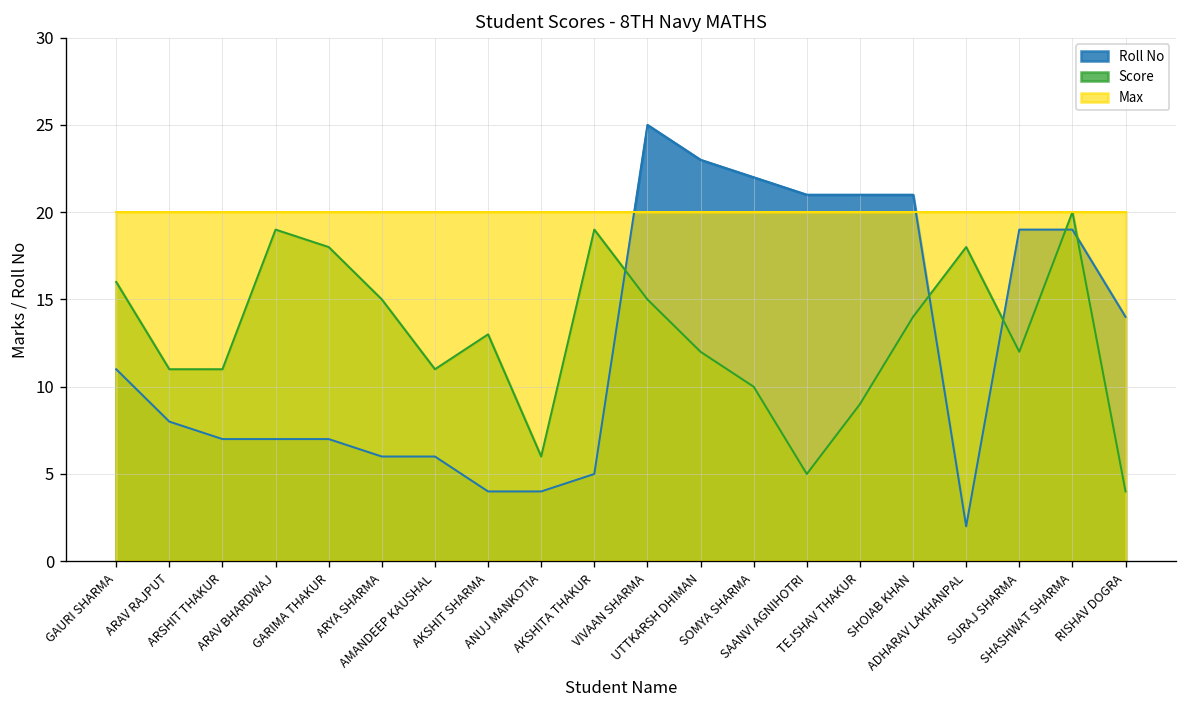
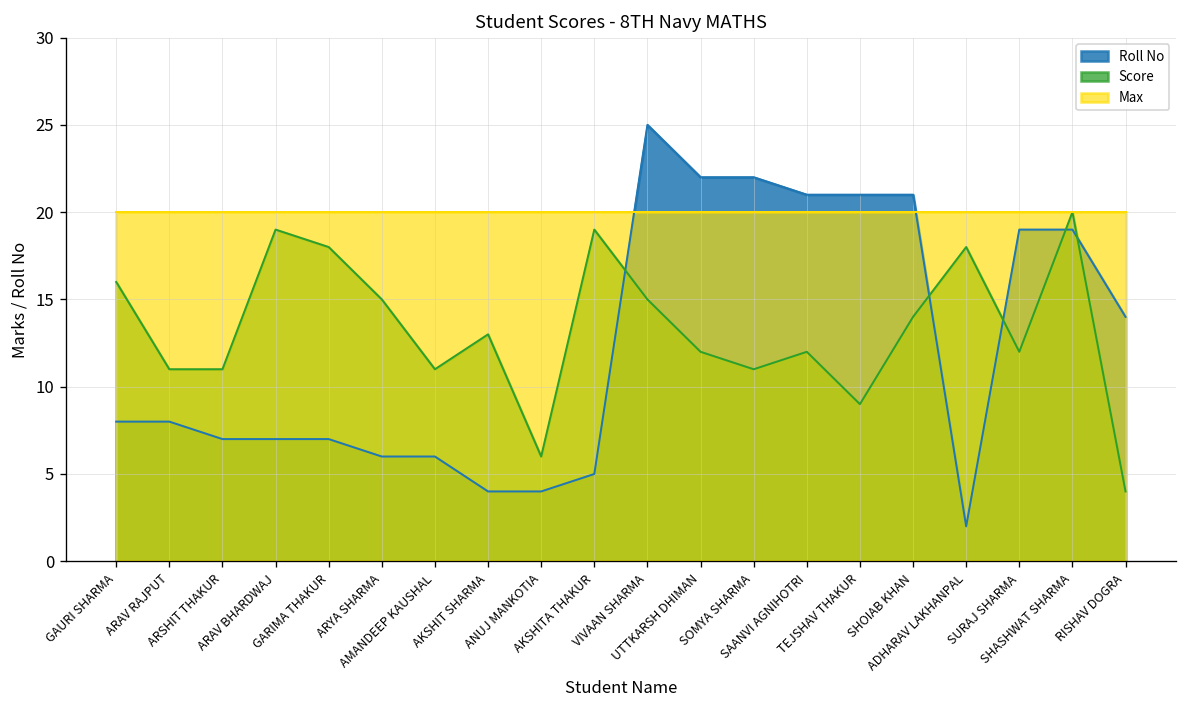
  {
    "Roll No": {
-     "GAURI SHARMA": 11,
+     "GAURI SHARMA": 8,
      "ARAV RAJPUT": 8,
      "ARSHIT THAKUR": 7,
      "ARAV BHARDWAJ": 7,
      "GARIMA THAKUR": 7,
      "ARYA SHARMA": 6,
      "AMANDEEP KAUSHAL": 6,
      "AKSHIT SHARMA": 4,
      "ANUJ MANKOTIA": 4,
      "AKSHITA THAKUR": 5,
      "VIVAAN SHARMA": 25,
-     "UTTKARSH DHIMAN": 23,
+     "UTTKARSH DHIMAN": 22,
      "SOMYA SHARMA": 22,
      "SAANVI AGNIHOTRI": 21,
      "TEJSHAV THAKUR": 21,
      "SHOIAB KHAN": 21,
      "ADHARAV LAKHANPAL": 2,
      "SURAJ SHARMA": 19,
      "SHASHWAT SHARMA": 19,
      "RISHAV DOGRA": 14
    },
    "Score": {
      "GAURI SHARMA": 16,
      "ARAV RAJPUT": 11,
      "ARSHIT THAKUR": 11,
      "ARAV BHARDWAJ": 19,
      "GARIMA THAKUR": 18,
      "ARYA SHARMA": 15,
      "AMANDEEP KAUSHAL": 11,
      "AKSHIT SHARMA": 13,
      "ANUJ MANKOTIA": 6,
      "AKSHITA THAKUR": 19,
      "VIVAAN SHARMA": 15,
      "UTTKARSH DHIMAN": 12,
-     "SOMYA SHARMA": 10,
-     "SAANVI AGNIHOTRI": 5,
+     "SOMYA SHARMA": 11,
+     "SAANVI AGNIHOTRI": 12,
      "TEJSHAV THAKUR": 9,
      "SHOIAB KHAN": 14,
      "ADHARAV LAKHANPAL": 18,
      "SURAJ SHARMA": 12,
      "RISHAV DOGRA": 4
    },
    "Max": {
      "GAURI SHARMA": 20,
      "ARAV RAJPUT": 20,
      "ARSHIT THAKUR": 20,
      "ARAV BHARDWAJ": 20,
      "GARIMA THAKUR": 20,
      "ARYA SHARMA": 20,
      "AMANDEEP KAUSHAL": 20,
      "AKSHIT SHARMA": 20,
      "ANUJ MANKOTIA": 20,
      "AKSHITA THAKUR": 20,
      "VIVAAN SHARMA": 20,
      "UTTKARSH DHIMAN": 20,
      "SOMYA SHARMA": 20,
      "SAANVI AGNIHOTRI": 20,
      "TEJSHAV THAKUR": 20,
      "SHOIAB KHAN": 20,
      "ADHARAV LAKHANPAL": 20,
      "SURAJ SHARMA": 20,
      "RISHAV DOGRA": 20
    }
  }
